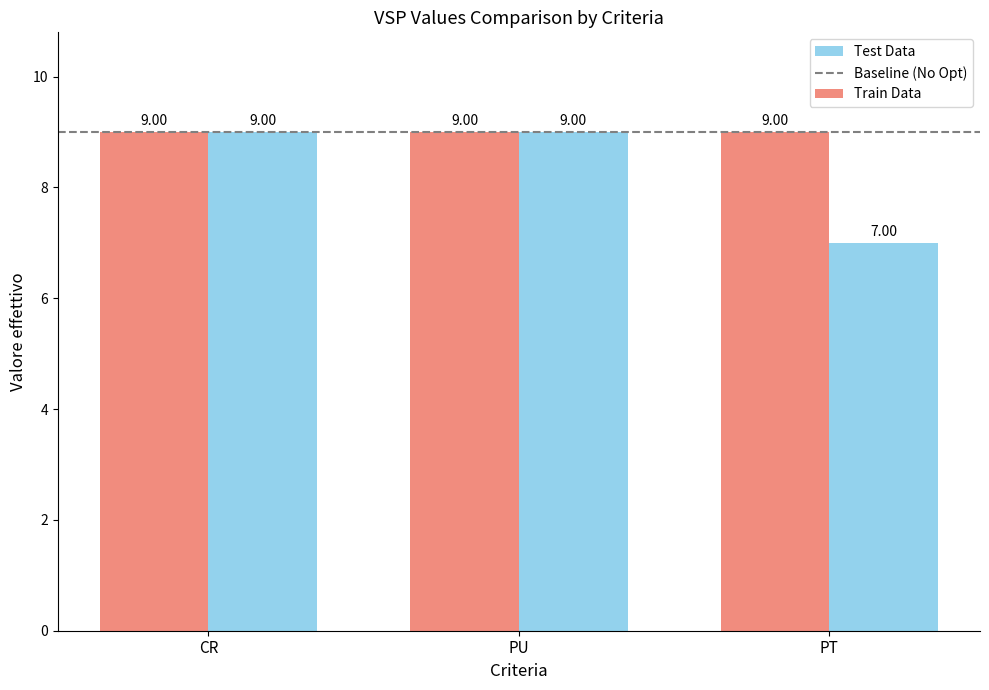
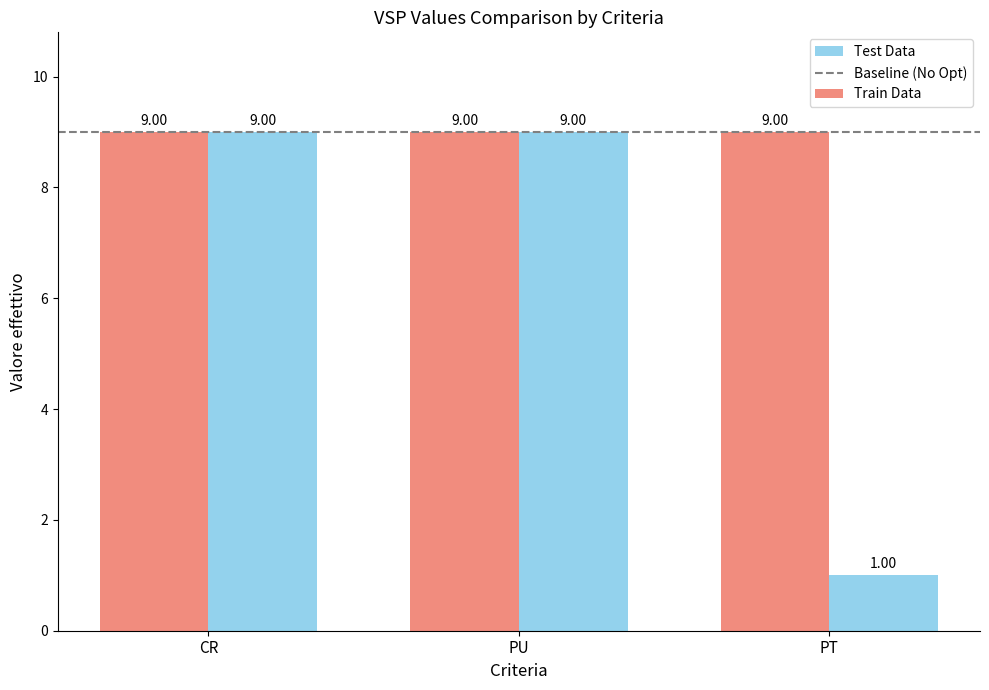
  {
    "Train Data": {
      "CR": 9.00,
      "PU": 9.00,
      "PT": 9.00
    },
    "Test Data": {
      "CR": 9.00,
      "PU": 9.00,
-     "PT": 7.00
+     "PT": 1.00
    }
  }
